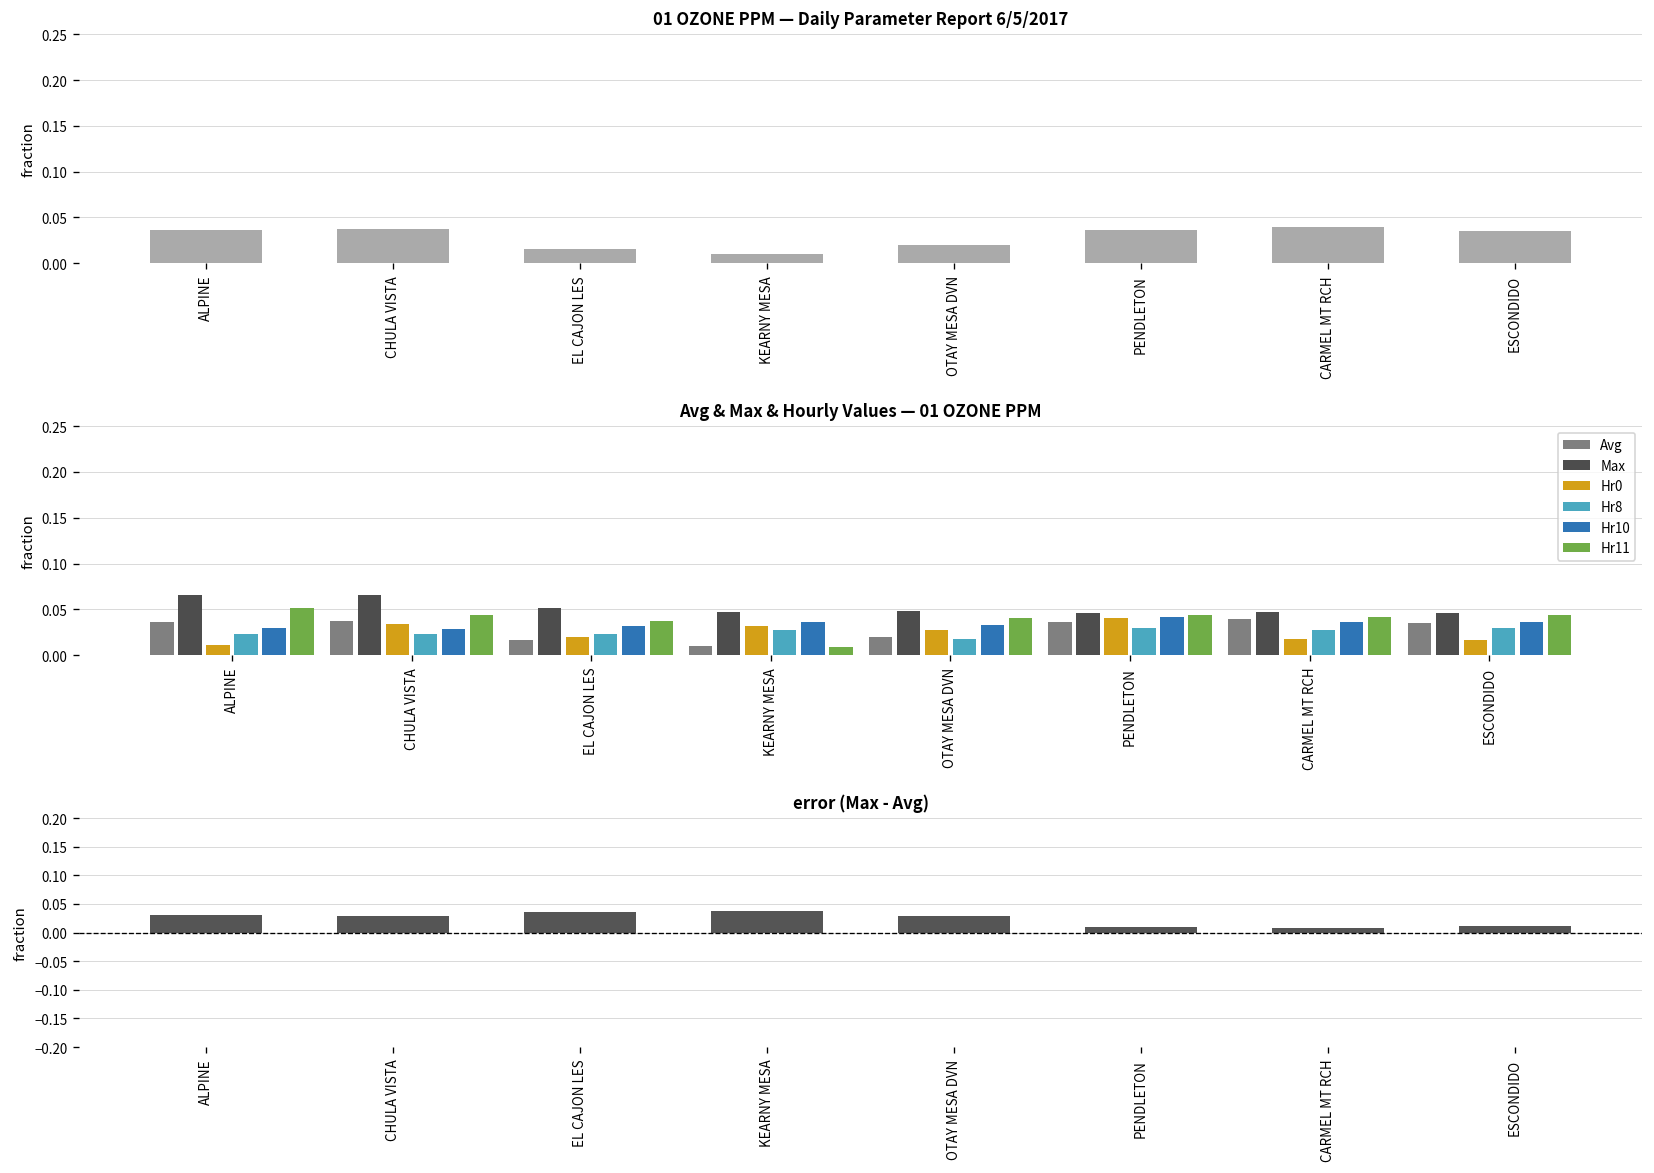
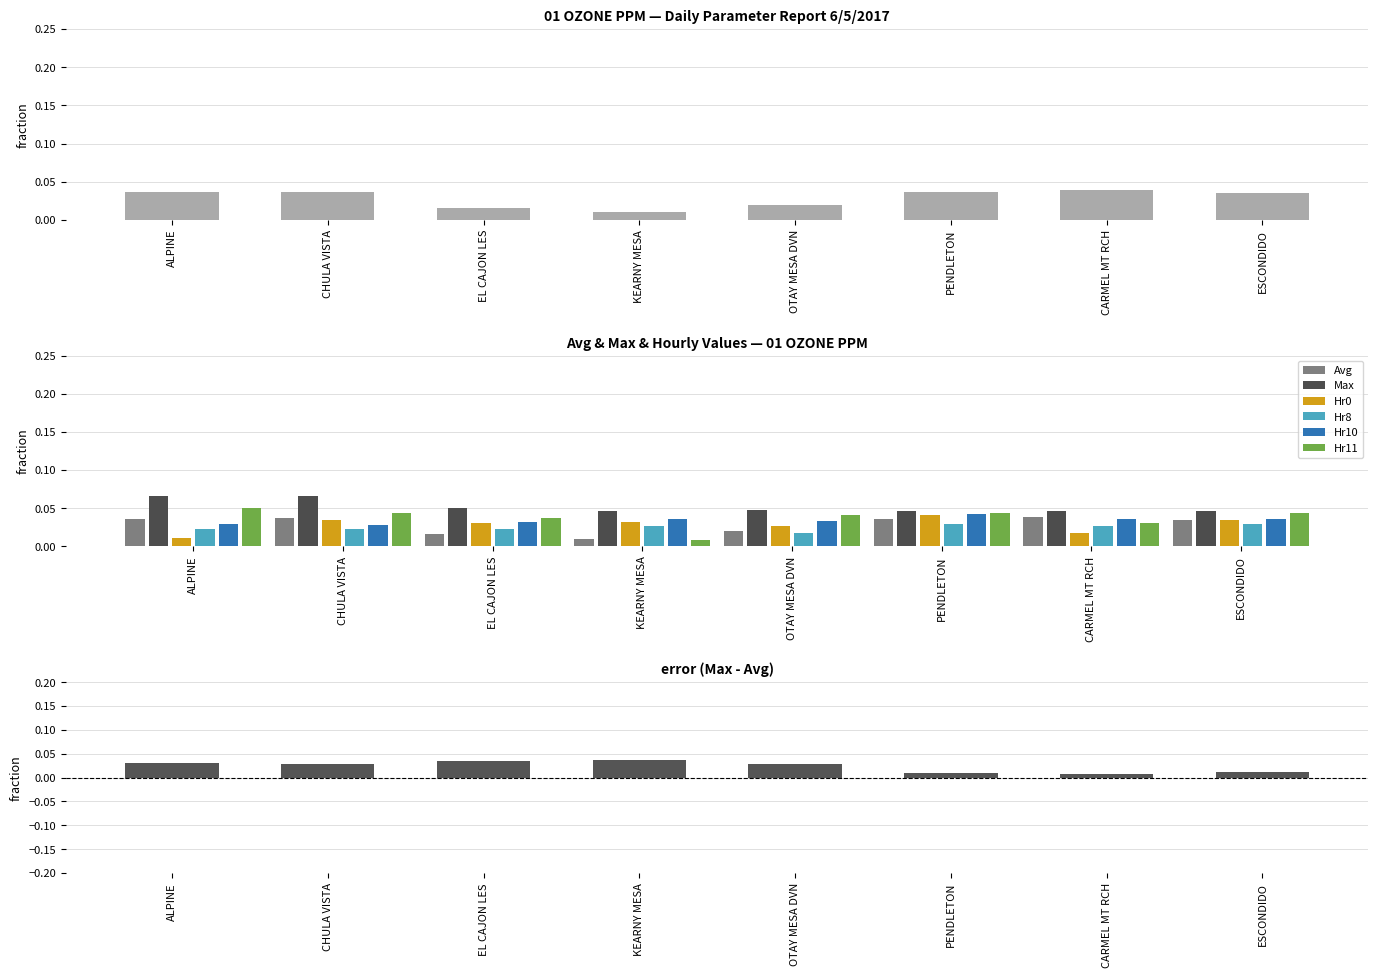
  {
    "01 OZONE PPM — Daily Parameter Report 6/5/2017": {
      "ALPINE": 0.04,
      "CHULA VISTA": 0.04,
      "EL CAJON LES": 0.02,
      "KEARNY MESA": 0.01,
      "OTAY MESA DVN": 0.02,
      "PENDLETON": 0.04,
      "CARMEL MT RCH": 0.04,
      "ESCONDIDO": 0.04
    },
    "Avg & Max & Hourly Values — 01 OZONE PPM": {
      "Avg": {
        "ALPINE": 0.04,
        "CHULA VISTA": 0.04,
        "EL CAJON LES": 0.02,
        "KEARNY MESA": 0.01,
        "OTAY MESA DVN": 0.02,
        "PENDLETON": 0.04,
        "CARMEL MT RCH": 0.04,
        "ESCONDIDO": 0.04
      },
      "Max": {
        "ALPINE": 0.07,
        "CHULA VISTA": 0.07,
        "EL CAJON LES": 0.05,
        "KEARNY MESA": 0.05,
        "OTAY MESA DVN": 0.05,
        "PENDLETON": 0.05,
        "CARMEL MT RCH": 0.05,
        "ESCONDIDO": 0.05
      },
      "Hr0": {
        "ALPINE": 0.01,
        "CHULA VISTA": 0.03,
-       "EL CAJON LES": 0.02,
+       "EL CAJON LES": 0.03,
        "KEARNY MESA": 0.03,
        "OTAY MESA DVN": 0.03,
        "PENDLETON": 0.04,
        "CARMEL MT RCH": 0.02,
-       "ESCONDIDO": 0.02
+       "ESCONDIDO": 0.03
      },
      "Hr11": {
        "ALPINE": 0.05,
        "CHULA VISTA": 0.04,
        "EL CAJON LES": 0.04,
        "KEARNY MESA": 0.01,
        "OTAY MESA DVN": 0.04,
        "PENDLETON": 0.04,
-       "CARMEL MT RCH": 0.04,
+       "CARMEL MT RCH": 0.03,
        "ESCONDIDO": 0.04
      }
    },
    "error (Max - Avg)": {
      "ALPINE": 0.03,
      "CHULA VISTA": 0.03,
      "EL CAJON LES": 0.03,
      "KEARNY MESA": 0.04,
      "OTAY MESA DVN": 0.03,
      "PENDLETON": 0.01,
      "CARMEL MT RCH": 0.01,
      "ESCONDIDO": 0.01
    }
  }
